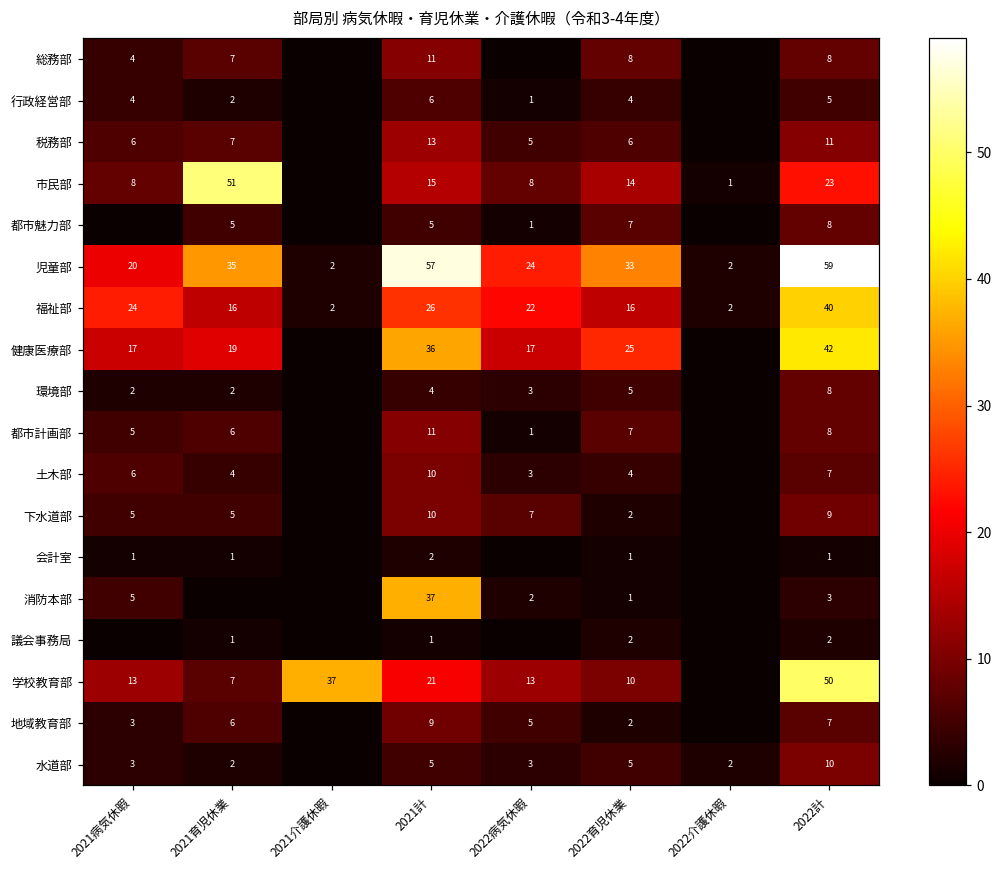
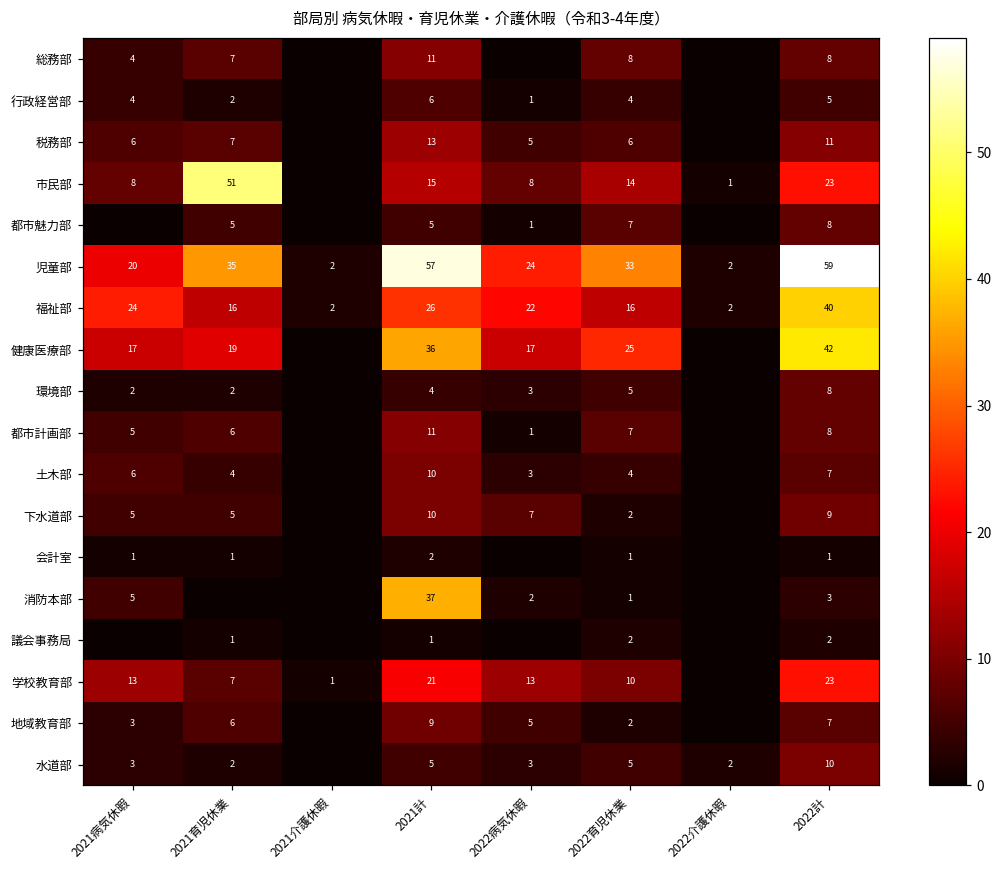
  {
    "総務部": {
      "2021病気休暇": 4,
      "2021育児休業": 7,
      "2021計": 11,
      "2022育児休業": 8,
      "2022計": 8
    },
    "行政経営部": {
      "2021病気休暇": 4,
      "2021育児休業": 2,
      "2021計": 6,
      "2022病気休暇": 1,
      "2022育児休業": 4,
      "2022計": 5
    },
    "税務部": {
      "2021病気休暇": 6,
      "2021育児休業": 7,
      "2021計": 13,
      "2022病気休暇": 5,
      "2022育児休業": 6,
      "2022計": 11
    },
    "市民部": {
      "2021病気休暇": 8,
      "2021育児休業": 51,
      "2021計": 15,
      "2022病気休暇": 8,
      "2022育児休業": 14,
      "2022介護休暇": 1,
      "2022計": 23
    },
    "都市魅力部": {
      "2021育児休業": 5,
      "2021計": 5,
      "2022病気休暇": 1,
      "2022育児休業": 7,
      "2022計": 8
    },
    "児童部": {
      "2021病気休暇": 20,
      "2021育児休業": 35,
      "2021介護休暇": 2,
      "2021計": 57,
      "2022病気休暇": 24,
      "2022育児休業": 33,
      "2022介護休暇": 2,
      "2022計": 59
    },
    "福祉部": {
      "2021病気休暇": 24,
      "2021育児休業": 16,
      "2021介護休暇": 2,
      "2021計": 26,
      "2022病気休暇": 22,
      "2022育児休業": 16,
      "2022介護休暇": 2,
      "2022計": 40
    },
    "健康医療部": {
      "2021病気休暇": 17,
      "2021育児休業": 19,
      "2021計": 36,
      "2022病気休暇": 17,
      "2022育児休業": 25,
      "2022計": 42
    },
    "環境部": {
      "2021病気休暇": 2,
      "2021育児休業": 2,
      "2021計": 4,
      "2022病気休暇": 3,
      "2022育児休業": 5,
      "2022計": 8
    },
    "都市計画部": {
      "2021病気休暇": 5,
      "2021育児休業": 6,
      "2021計": 11,
      "2022病気休暇": 1,
      "2022育児休業": 7,
      "2022計": 8
    },
    "土木部": {
      "2021病気休暇": 6,
      "2021育児休業": 4,
      "2021計": 10,
      "2022病気休暇": 3,
      "2022育児休業": 4,
      "2022計": 7
    },
    "下水道部": {
      "2021病気休暇": 5,
      "2021育児休業": 5,
      "2021計": 10,
      "2022病気休暇": 7,
      "2022育児休業": 2,
      "2022計": 9
    },
    "会計室": {
      "2021病気休暇": 1,
      "2021育児休業": 1,
      "2021計": 2,
      "2022育児休業": 1,
      "2022計": 1
    },
    "消防本部": {
      "2021病気休暇": 5,
      "2021計": 37,
      "2022病気休暇": 2,
      "2022育児休業": 1,
      "2022計": 3
    },
    "議会事務局": {
      "2021育児休業": 1,
      "2021計": 1,
      "2022育児休業": 2,
      "2022計": 2
    },
    "学校教育部": {
      "2021病気休暇": 13,
      "2021育児休業": 7,
-     "2021介護休暇": 37,
+     "2021介護休暇": 1,
      "2021計": 21,
      "2022病気休暇": 13,
      "2022育児休業": 10,
-     "2022計": 50
+     "2022計": 23
    },
    "地域教育部": {
      "2021病気休暇": 3,
      "2021育児休業": 6,
      "2021計": 9,
      "2022病気休暇": 5,
      "2022育児休業": 2,
      "2022計": 7
    },
    "水道部": {
      "2021病気休暇": 3,
      "2021育児休業": 2,
      "2021計": 5,
      "2022病気休暇": 3,
      "2022育児休業": 5,
      "2022介護休暇": 2,
      "2022計": 10
    }
  }
